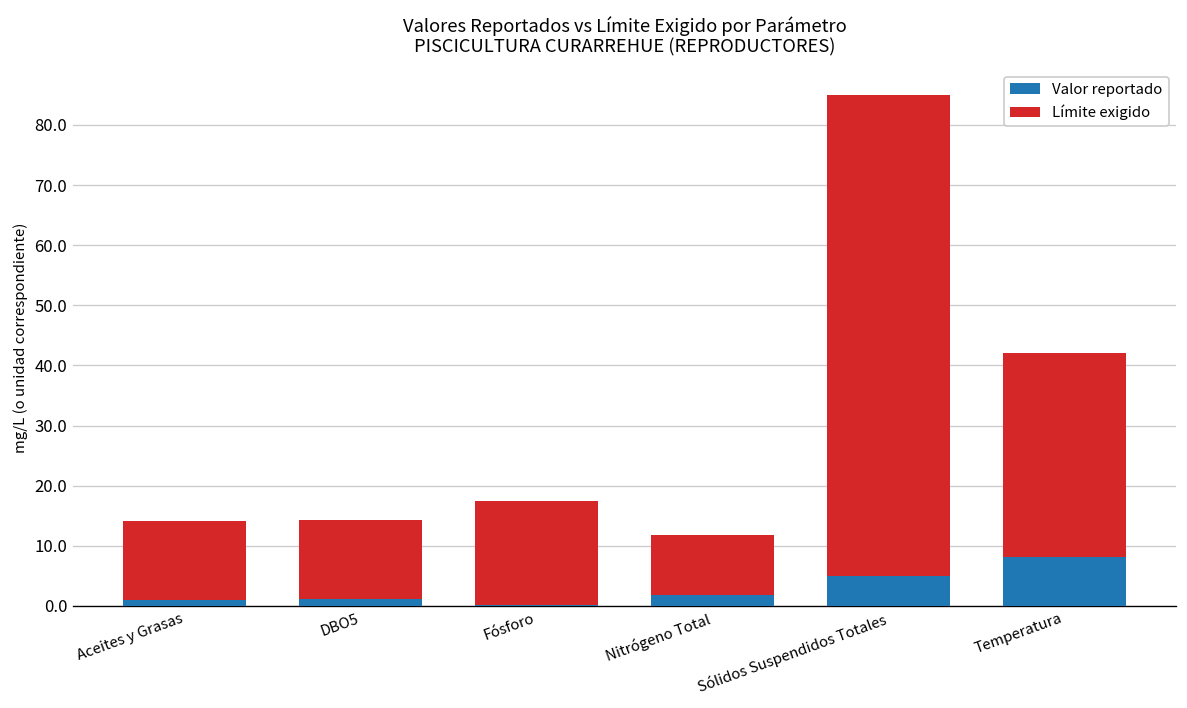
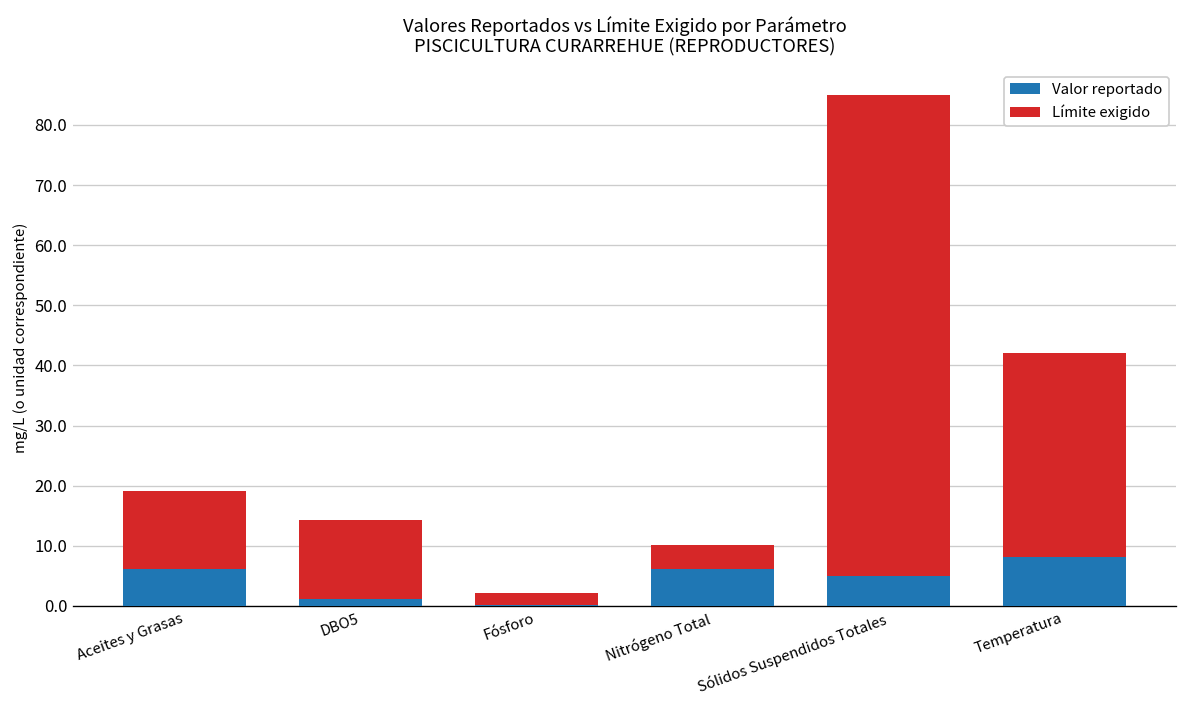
  {
    "Valor reportado": {
-     "Aceites y Grasas": 1,
+     "Aceites y Grasas": 6,
      "DBO5": 1,
-     "Nitrógeno Total": 2,
+     "Nitrógeno Total": 6,
      "Sólidos Suspendidos Totales": 5,
      "Temperatura": 8
    },
    "Límite exigido": {
      "Aceites y Grasas": 13,
      "DBO5": 13,
-     "Fósforo": 17,
-     "Nitrógeno Total": 10,
+     "Fósforo": 2,
+     "Nitrógeno Total": 4,
      "Sólidos Suspendidos Totales": 80,
      "Temperatura": 34
    }
  }
